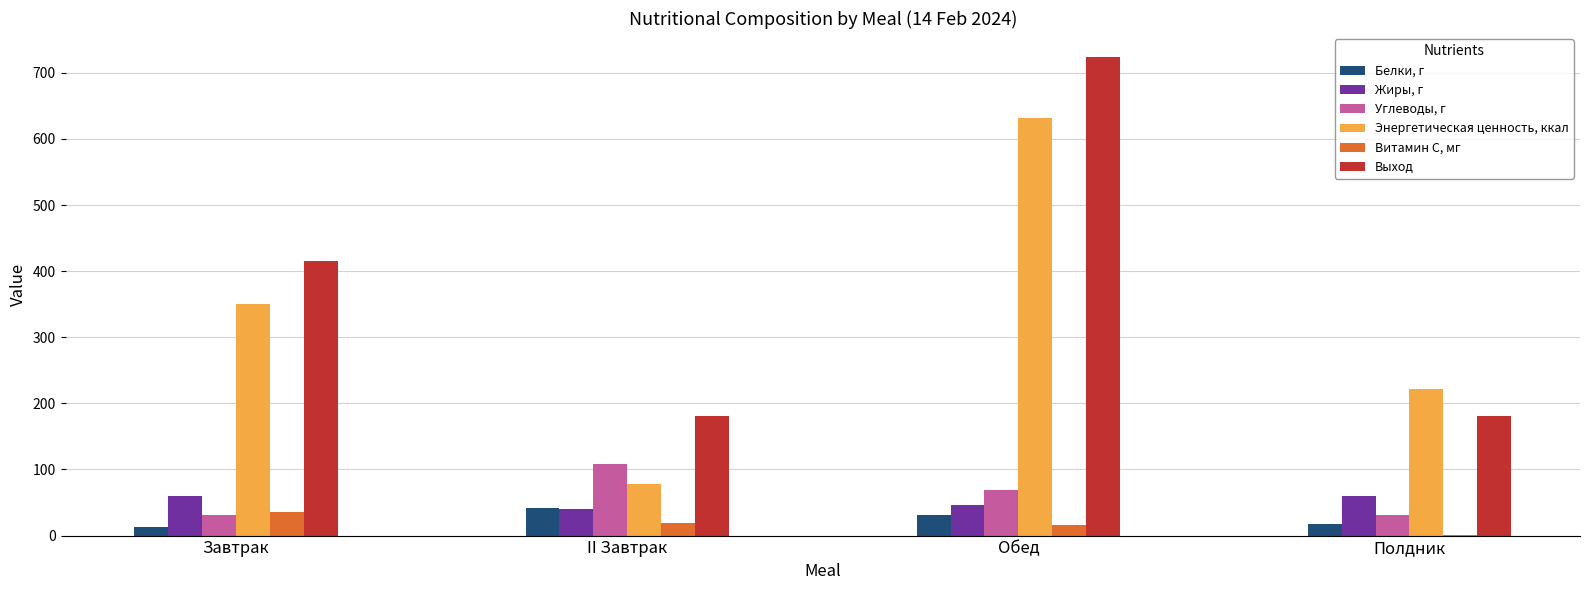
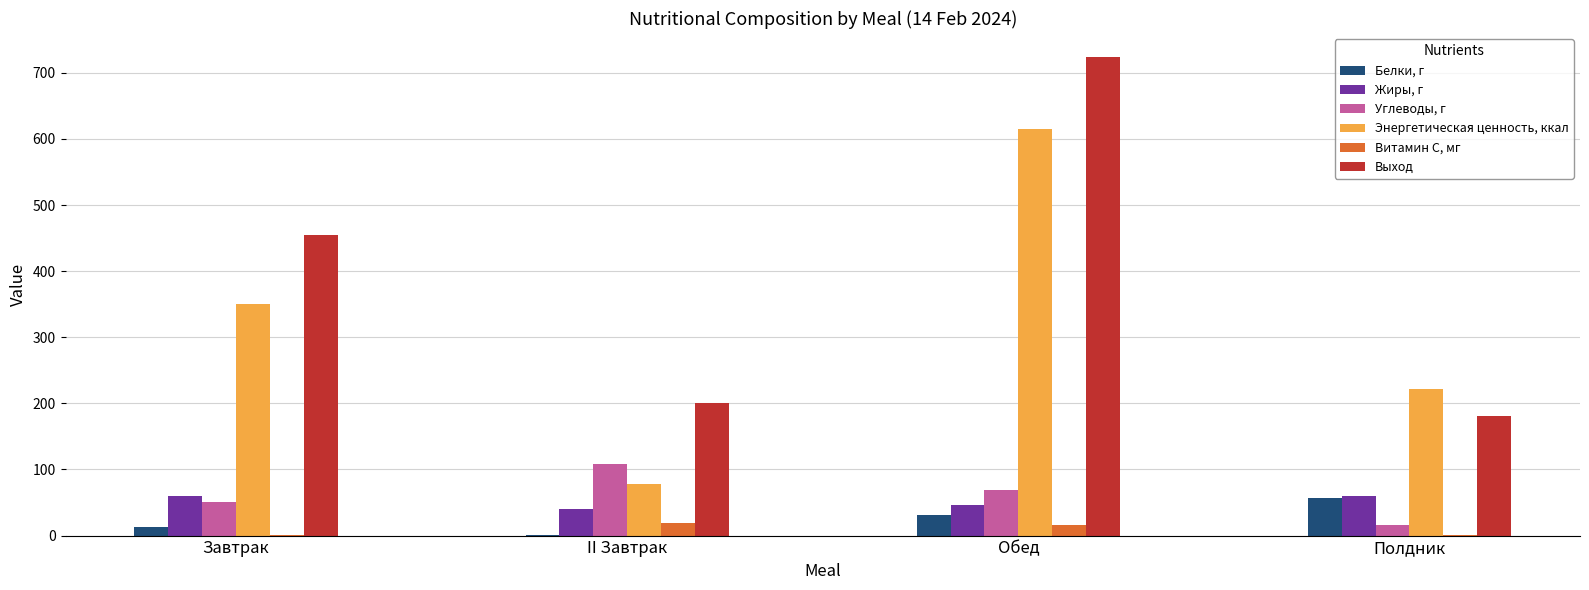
  {
    "Белки, г": {
      "Завтрак": 10,
-     "II Завтрак": 40,
+     "II Завтрак": 0,
      "Обед": 30,
-     "Полдник": 20
+     "Полдник": 60
    },
    "Жиры, г": {
      "Завтрак": 60,
      "II Завтрак": 40,
      "Обед": 50,
      "Полдник": 60
    },
    "Углеводы, г": {
-     "Завтрак": 30,
+     "Завтрак": 50,
      "II Завтрак": 110,
      "Обед": 70,
-     "Полдник": 30
+     "Полдник": 20
    },
    "Энергетическая ценность, ккал": {
      "Завтрак": 350,
      "II Завтрак": 80,
-     "Обед": 630,
+     "Обед": 620,
      "Полдник": 220
    },
    "Витамин С, мг": {
-     "Завтрак": 40,
+     "Завтрак": 0,
      "II Завтрак": 20,
      "Обед": 20
    },
    "Выход": {
-     "Завтрак": 420,
-     "II Завтрак": 180,
+     "Завтрак": 450,
+     "II Завтрак": 200,
      "Обед": 720,
      "Полдник": 180
    }
  }
